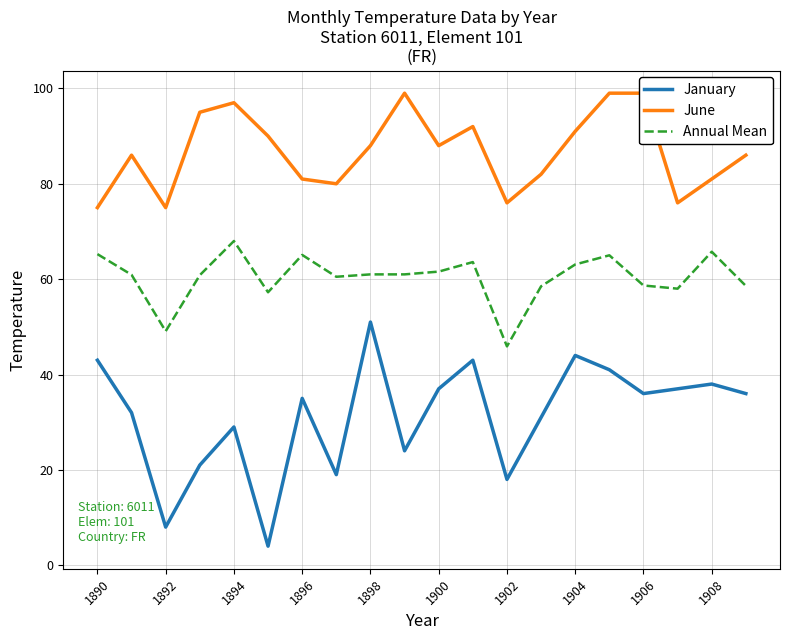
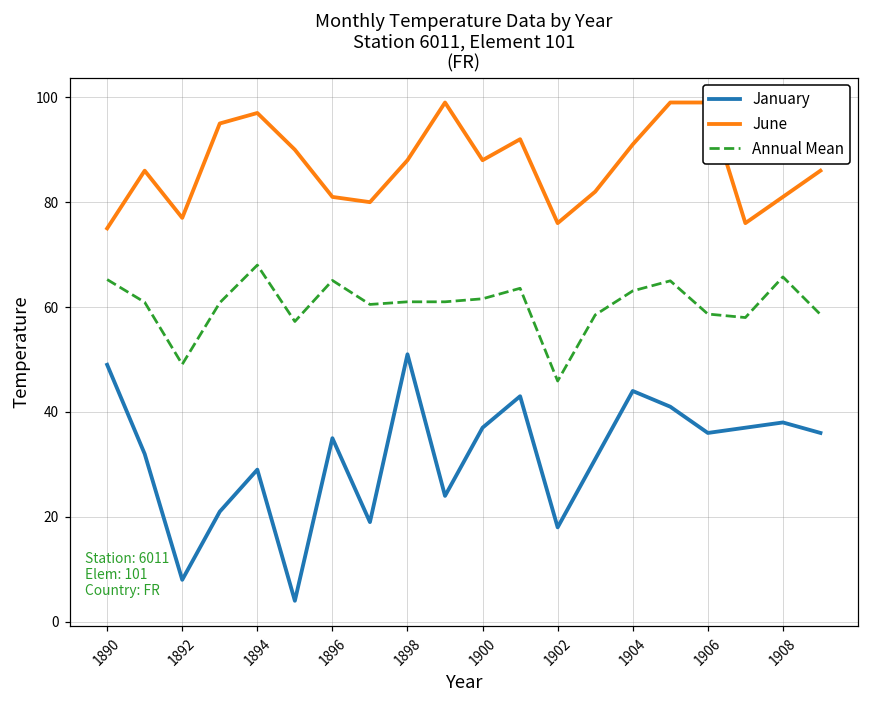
  {
    "January": {
-     "1890": 43,
+     "1890": 49,
      "1894": 29,
      "1896": 35,
      "1898": 51,
      "1900": 37,
      "1902": 18,
      "1904": 44,
      "1906": 36,
      "1908": 38
    },
    "June": {
      "1890": 75,
-     "1892": 75,
+     "1892": 77,
      "1894": 97,
      "1896": 81,
      "1898": 88,
      "1900": 88,
      "1902": 76,
      "1904": 91,
      "1908": 81
    },
    "Annual Mean": {
      "1890": 65,
      "1892": 49,
      "1894": 68,
      "1896": 65,
      "1898": 61,
      "1900": 62,
      "1902": 46,
      "1904": 63,
      "1906": 59,
      "1908": 66
    }
  }
